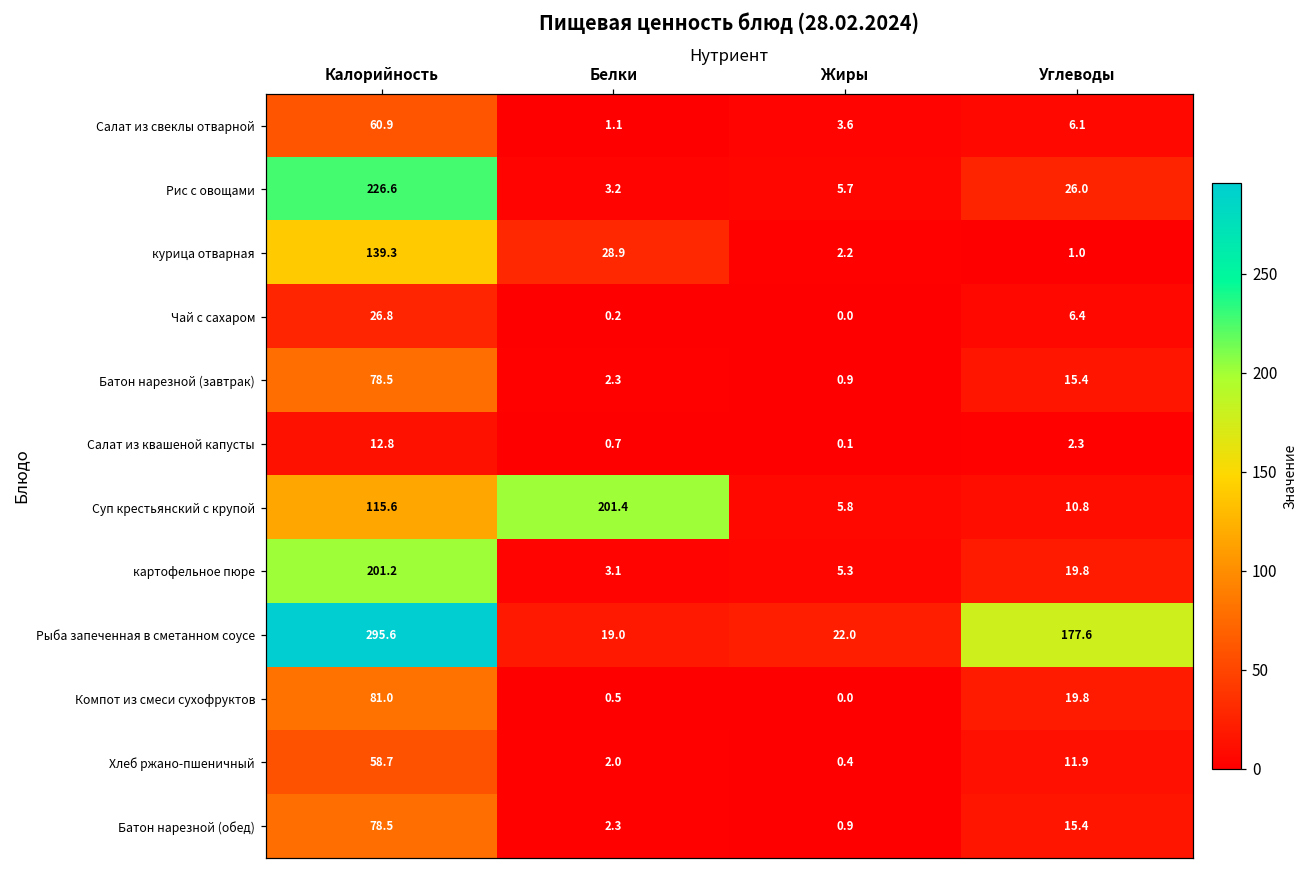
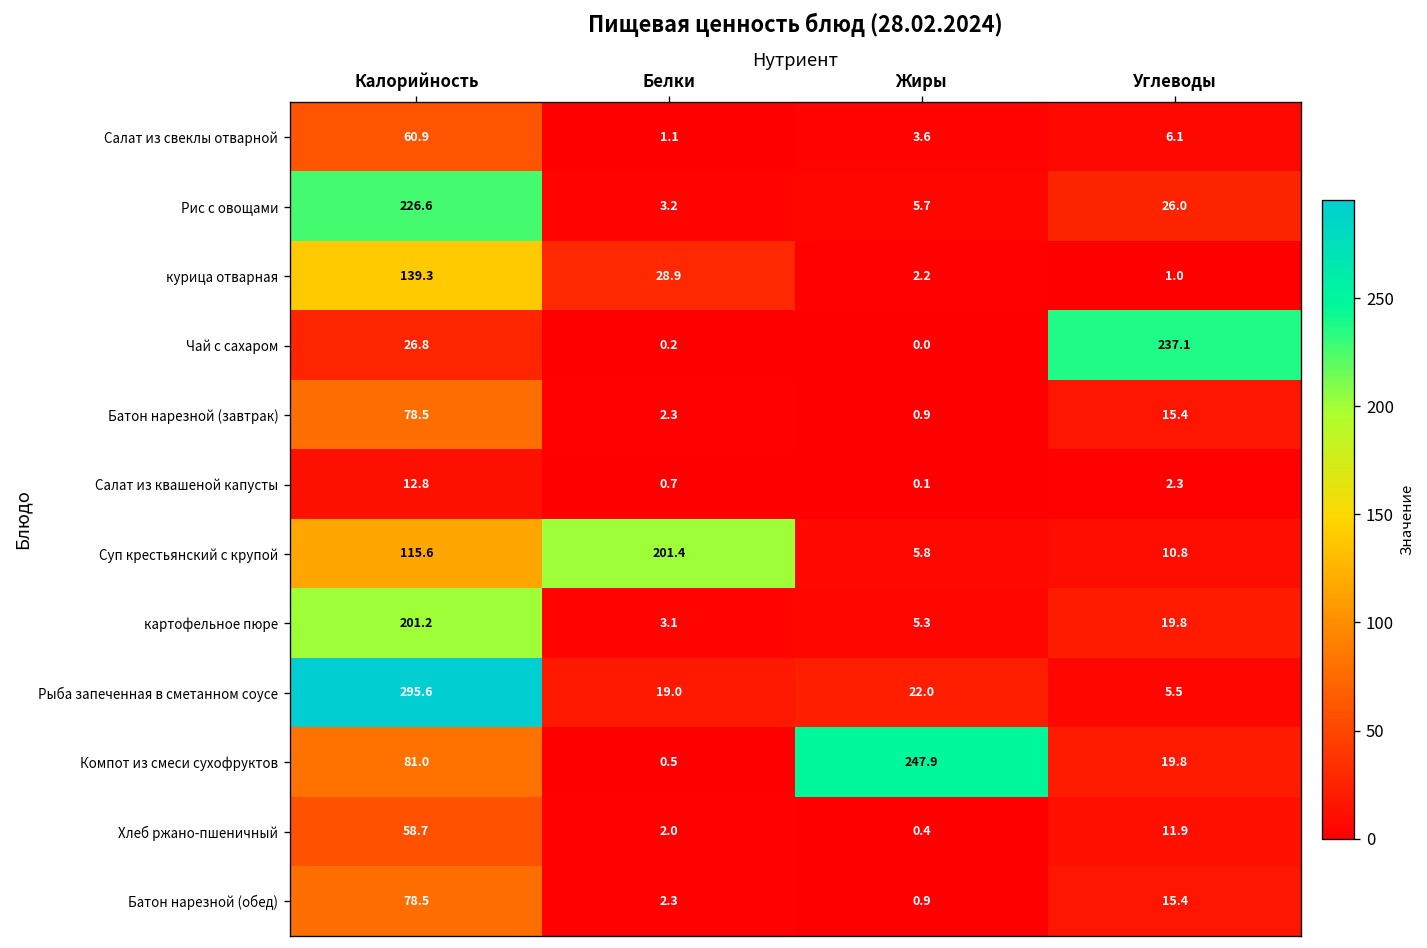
  {
    "Салат из свеклы отварной": {
      "Калорийность": 60.9,
      "Белки": 1.1,
      "Жиры": 3.6,
      "Углеводы": 6.1
    },
    "Рис с овощами": {
      "Калорийность": 226.6,
      "Белки": 3.2,
      "Жиры": 5.7,
      "Углеводы": 26.0
    },
    "курица отварная": {
      "Калорийность": 139.3,
      "Белки": 28.9,
      "Жиры": 2.2,
      "Углеводы": 1.0
    },
    "Чай с сахаром": {
      "Калорийность": 26.8,
      "Белки": 0.2,
      "Жиры": 0.0,
-     "Углеводы": 6.4
+     "Углеводы": 237.1
    },
    "Батон нарезной (завтрак)": {
      "Калорийность": 78.5,
      "Белки": 2.3,
      "Жиры": 0.9,
      "Углеводы": 15.4
    },
    "Салат из квашеной капусты": {
      "Калорийность": 12.8,
      "Белки": 0.7,
      "Жиры": 0.1,
      "Углеводы": 2.3
    },
    "Суп крестьянский с крупой": {
      "Калорийность": 115.6,
      "Белки": 201.4,
      "Жиры": 5.8,
      "Углеводы": 10.8
    },
    "картофельное пюре": {
      "Калорийность": 201.2,
      "Белки": 3.1,
      "Жиры": 5.3,
      "Углеводы": 19.8
    },
    "Рыба запеченная в сметанном соусе": {
      "Калорийность": 295.6,
      "Белки": 19.0,
      "Жиры": 22.0,
-     "Углеводы": 177.6
+     "Углеводы": 5.5
    },
    "Компот из смеси сухофруктов": {
      "Калорийность": 81.0,
      "Белки": 0.5,
-     "Жиры": 0.0,
+     "Жиры": 247.9,
      "Углеводы": 19.8
    },
    "Хлеб ржано-пшеничный": {
      "Калорийность": 58.7,
      "Белки": 2.0,
      "Жиры": 0.4,
      "Углеводы": 11.9
    },
    "Батон нарезной (обед)": {
      "Калорийность": 78.5,
      "Белки": 2.3,
      "Жиры": 0.9,
      "Углеводы": 15.4
    }
  }
